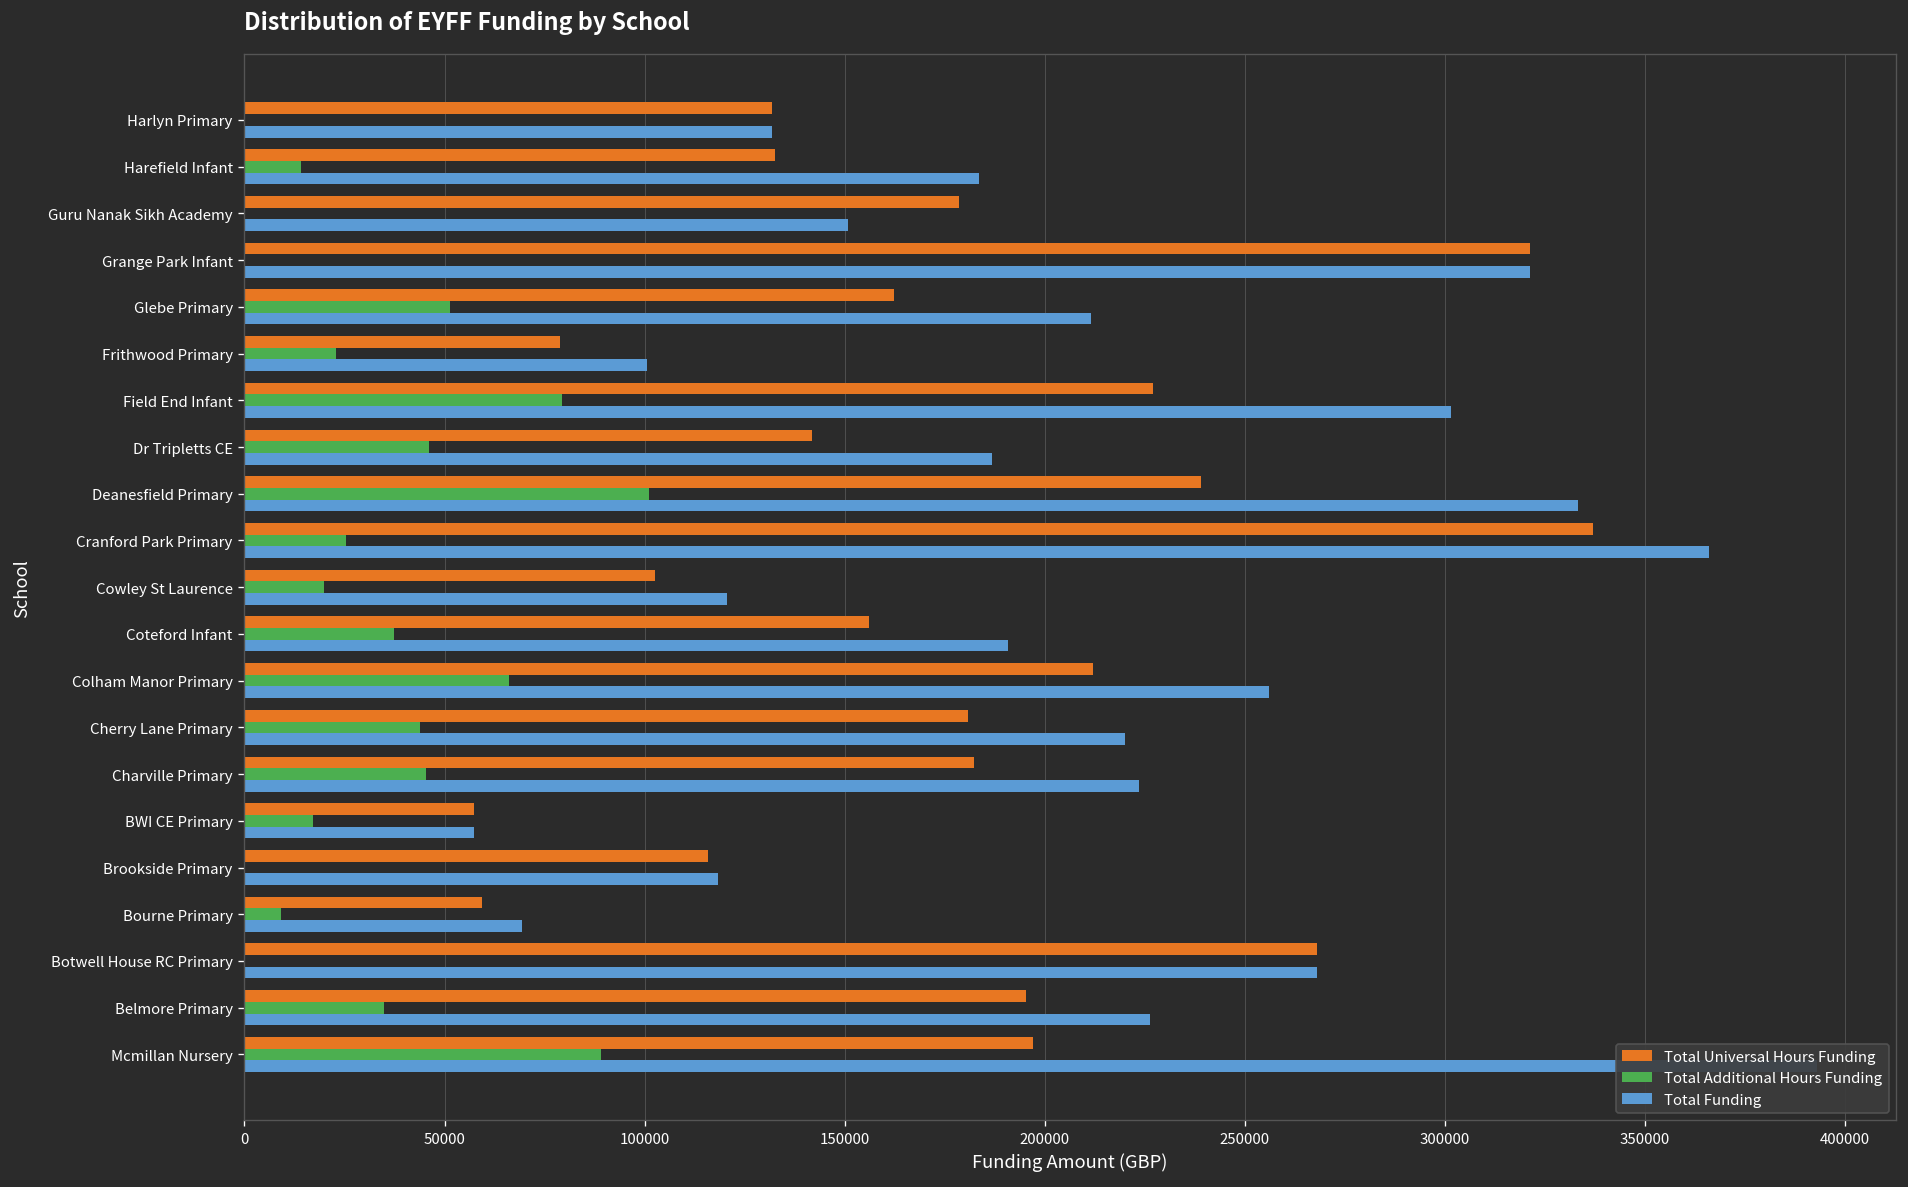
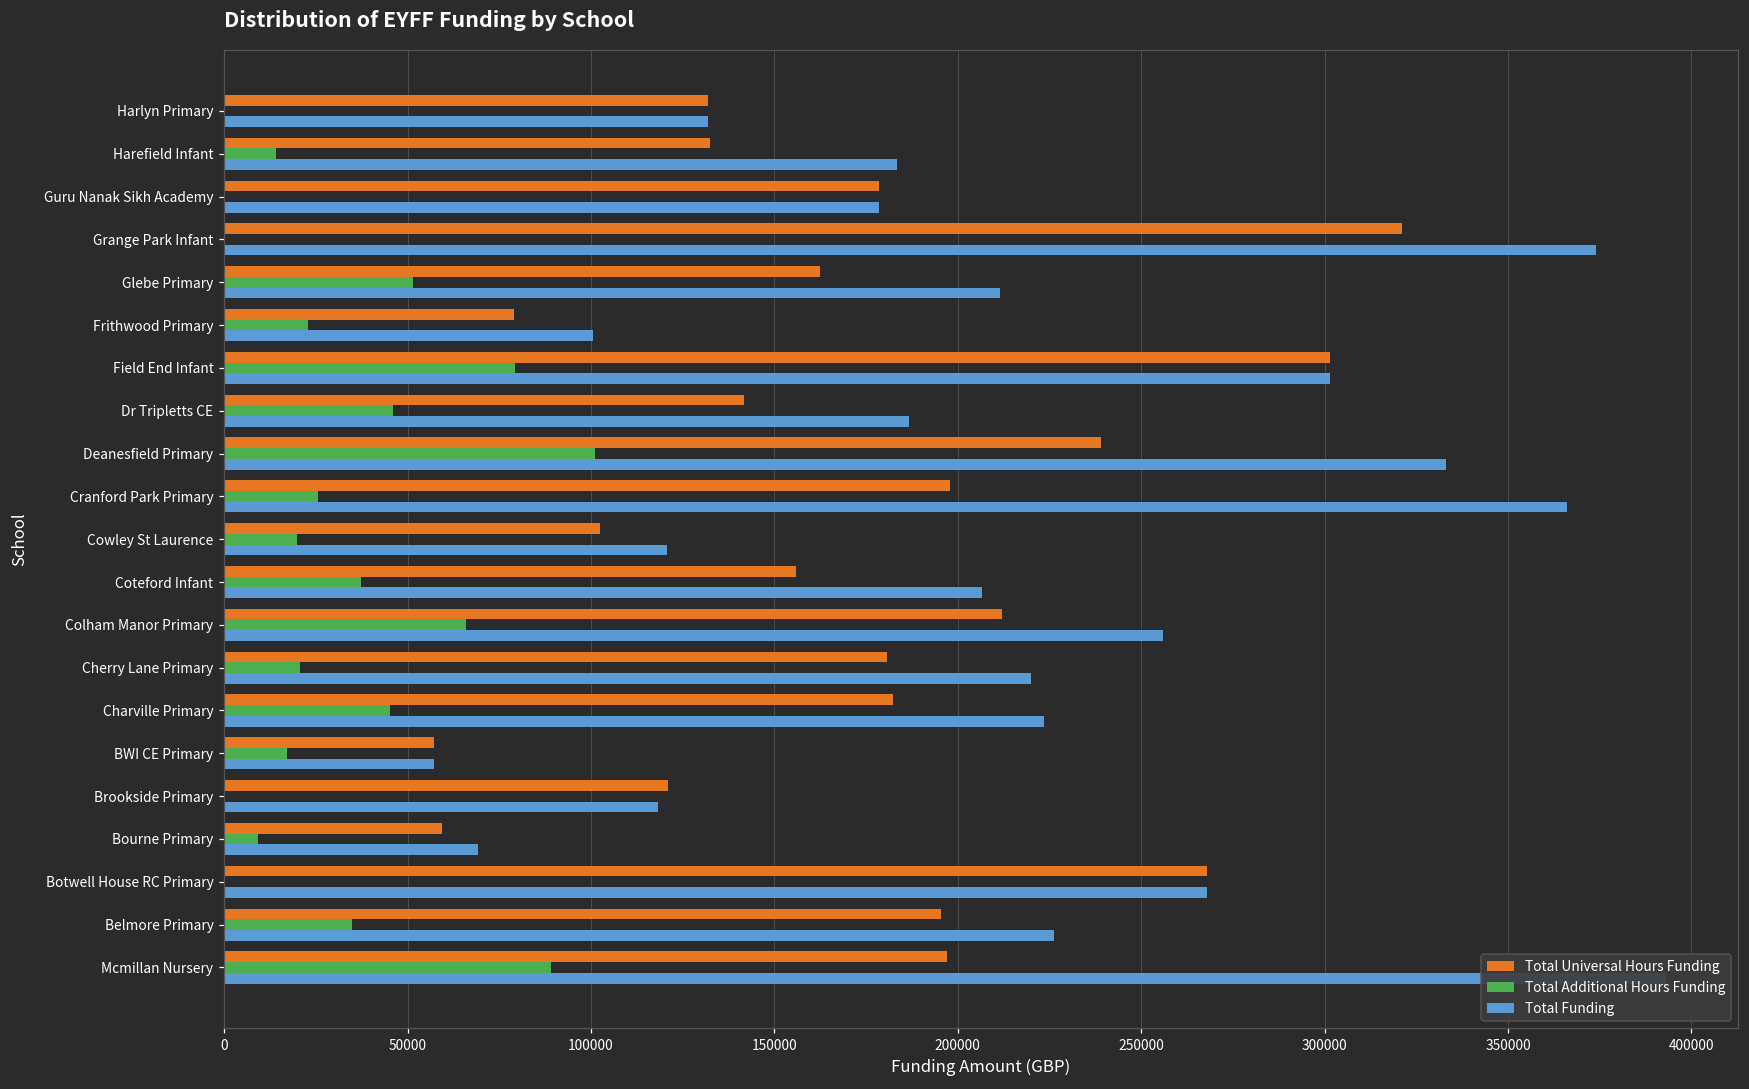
  {
    "Total Universal Hours Funding": {
      "Harlyn Primary": 132000,
      "Harefield Infant": 133000,
      "Guru Nanak Sikh Academy": 178000,
      "Grange Park Infant": 321000,
      "Glebe Primary": 162000,
      "Frithwood Primary": 79000,
-     "Field End Infant": 227000,
+     "Field End Infant": 301000,
      "Dr Tripletts CE": 142000,
      "Deanesfield Primary": 239000,
-     "Cranford Park Primary": 337000,
+     "Cranford Park Primary": 198000,
      "Cowley St Laurence": 103000,
      "Coteford Infant": 156000,
      "Colham Manor Primary": 212000,
      "Cherry Lane Primary": 181000,
      "Charville Primary": 182000,
      "BWI CE Primary": 57000,
-     "Brookside Primary": 116000,
+     "Brookside Primary": 121000,
      "Bourne Primary": 59000,
      "Botwell House RC Primary": 268000,
      "Belmore Primary": 195000,
      "Mcmillan Nursery": 197000
    },
    "Total Additional Hours Funding": {
      "Harlyn Primary": 0,
      "Harefield Infant": 14000,
      "Guru Nanak Sikh Academy": 0,
      "Grange Park Infant": 0,
      "Glebe Primary": 51000,
      "Frithwood Primary": 23000,
      "Field End Infant": 79000,
      "Dr Tripletts CE": 46000,
      "Deanesfield Primary": 101000,
      "Cranford Park Primary": 25000,
      "Cowley St Laurence": 20000,
      "Coteford Infant": 37000,
      "Colham Manor Primary": 66000,
-     "Cherry Lane Primary": 44000,
+     "Cherry Lane Primary": 21000,
      "Charville Primary": 45000,
      "BWI CE Primary": 17000,
      "Brookside Primary": 0,
      "Bourne Primary": 9000,
      "Botwell House RC Primary": 0,
      "Belmore Primary": 35000,
      "Mcmillan Nursery": 89000
    },
    "Total Funding": {
      "Harlyn Primary": 132000,
      "Harefield Infant": 184000,
-     "Guru Nanak Sikh Academy": 151000,
-     "Grange Park Infant": 321000,
+     "Guru Nanak Sikh Academy": 178000,
+     "Grange Park Infant": 374000,
      "Glebe Primary": 211000,
      "Frithwood Primary": 101000,
      "Field End Infant": 302000,
      "Dr Tripletts CE": 187000,
      "Deanesfield Primary": 333000,
      "Cranford Park Primary": 366000,
      "Cowley St Laurence": 121000,
-     "Coteford Infant": 191000,
+     "Coteford Infant": 207000,
      "Colham Manor Primary": 256000,
      "Cherry Lane Primary": 220000,
      "Charville Primary": 223000,
      "BWI CE Primary": 57000,
      "Brookside Primary": 118000,
      "Bourne Primary": 69000,
      "Botwell House RC Primary": 268000,
      "Belmore Primary": 226000
    }
  }
